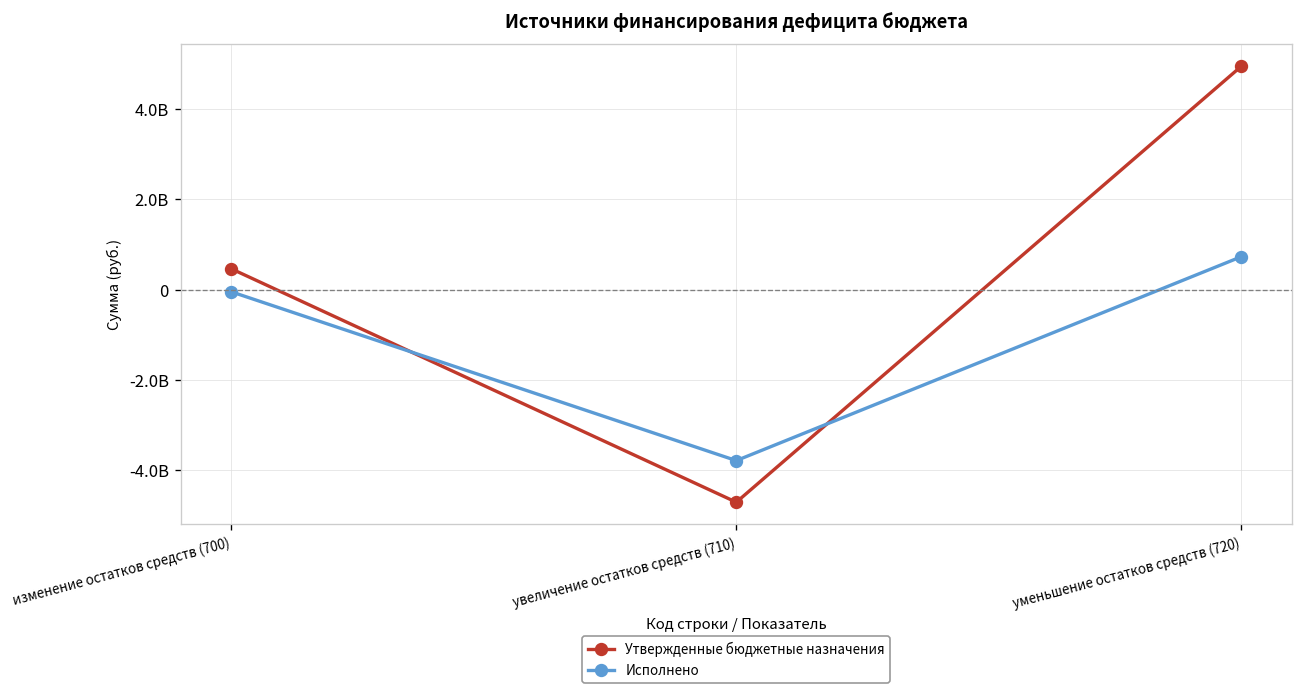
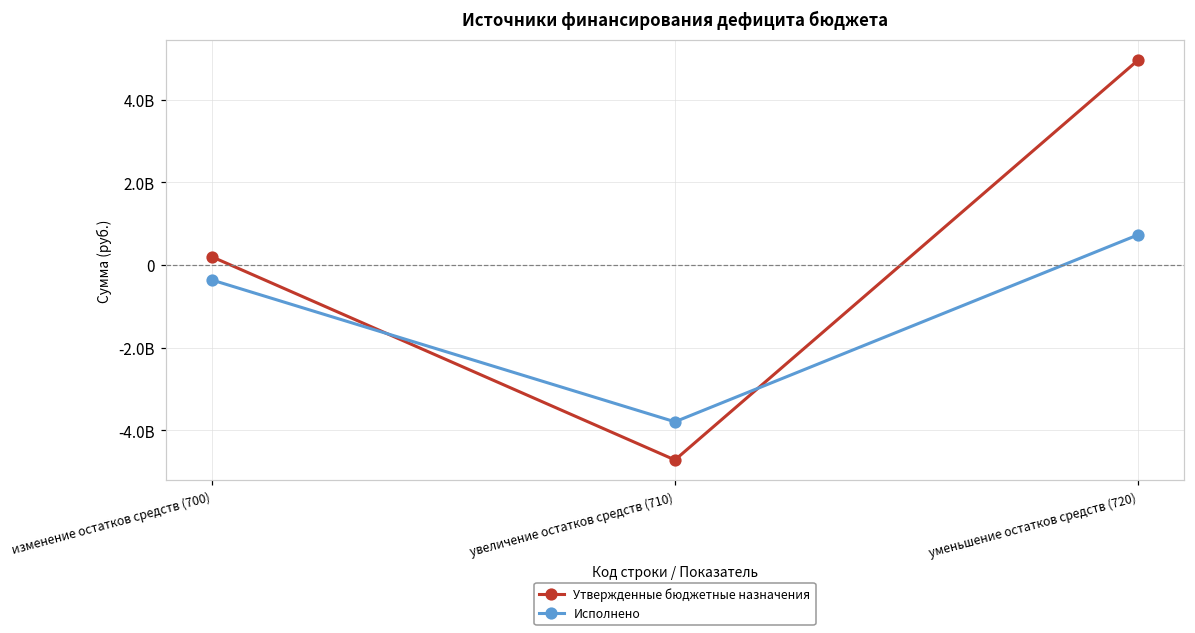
  {
    "Утвержденные бюджетные назначения": {
-     "изменение остатков средств (700)": 500000000,
+     "изменение остатков средств (700)": 200000000,
      "увеличение остатков средств (710)": -4700000000,
      "уменьшение остатков средств (720)": 5000000000
    },
    "Исполнено": {
-     "изменение остатков средств (700)": 0,
+     "изменение остатков средств (700)": -400000000,
      "увеличение остатков средств (710)": -3800000000,
      "уменьшение остатков средств (720)": 700000000
    }
  }
